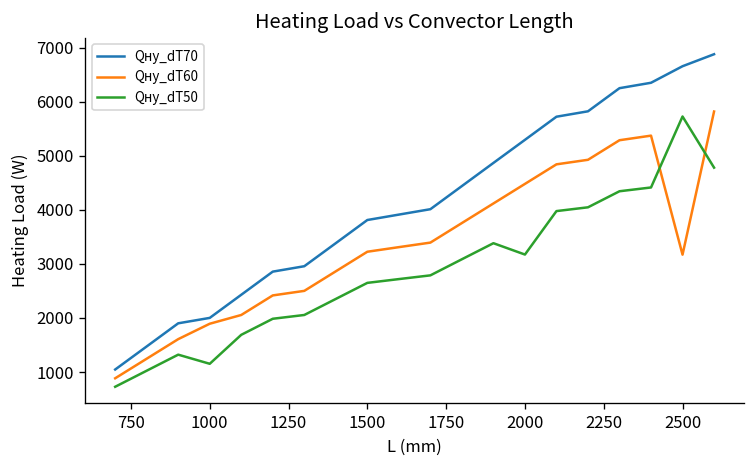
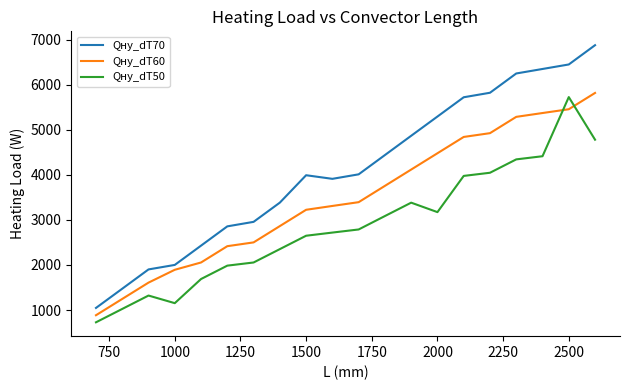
  {
    "Qну_dT70": {
      "1000": 2000,
-     "1500": 3800,
+     "1500": 4000,
      "2000": 5300,
-     "2500": 6700
+     "2500": 6500
    },
    "Qну_dT60": {
      "1000": 1900,
      "1500": 3200,
      "2000": 4500,
-     "2500": 3200
+     "2500": 5500
    },
    "Qну_dT50": {
      "1000": 1200,
      "1500": 2600,
      "2000": 3200,
      "2500": 5700
    }
  }
